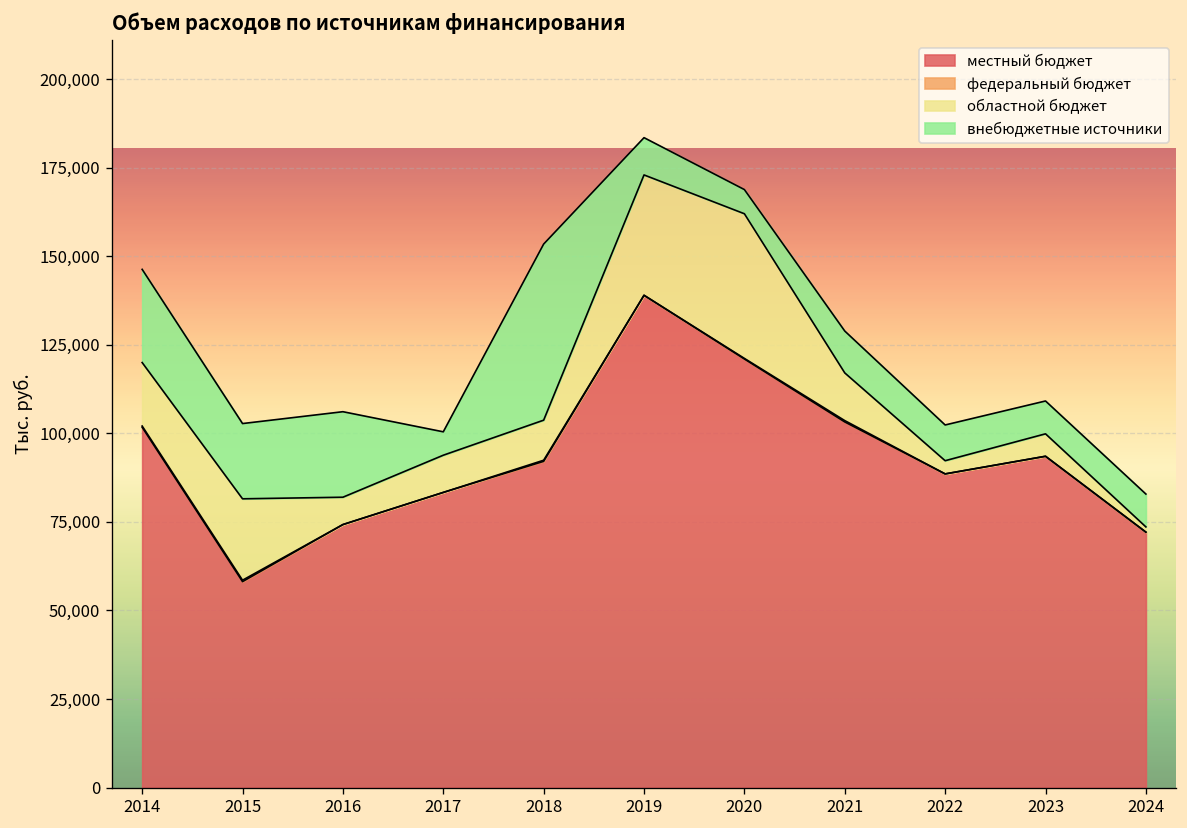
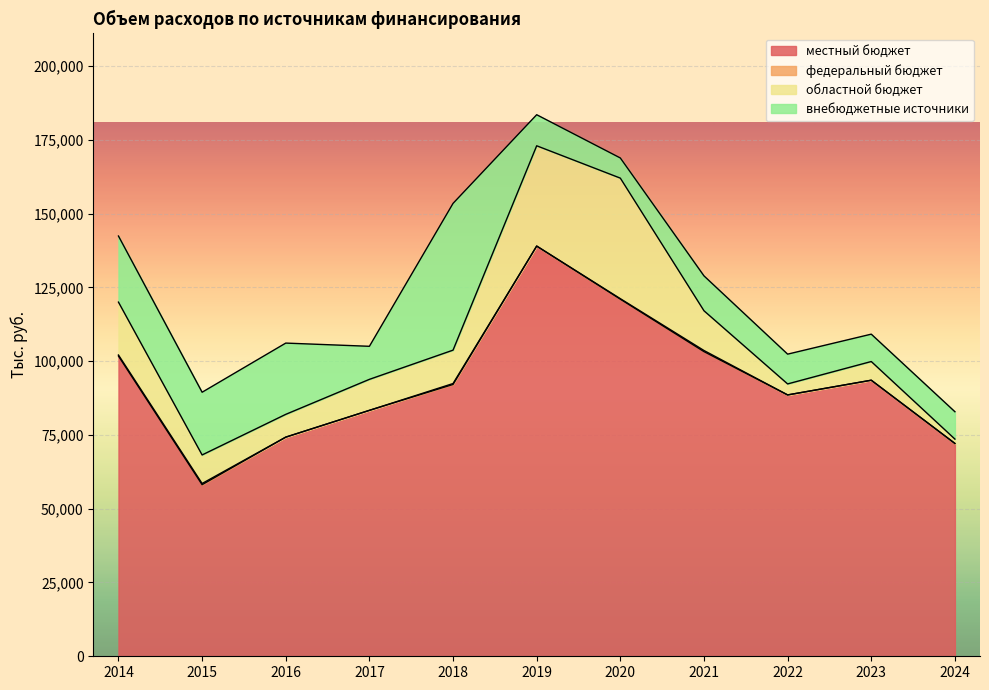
  {
    "областной бюджет": {
      "2014": "18,000",
-     "2015": "23,000",
+     "2015": "10,000",
      "2016": "8,000",
      "2017": "11,000",
      "2018": "11,000",
      "2019": "34,000",
      "2020": "41,000",
      "2021": "13,000",
      "2022": "4,000",
      "2023": "6,000",
      "2024": "1,000"
    },
    "внебюджетные источники": {
-     "2014": "26,000",
+     "2014": "22,000",
      "2015": "21,000",
      "2016": "24,000",
-     "2017": "7,000",
+     "2017": "11,000",
      "2018": "50,000",
      "2019": "11,000",
      "2020": "7,000",
      "2021": "12,000",
      "2022": "10,000",
      "2023": "9,000",
      "2024": "9,000"
    }
  }
